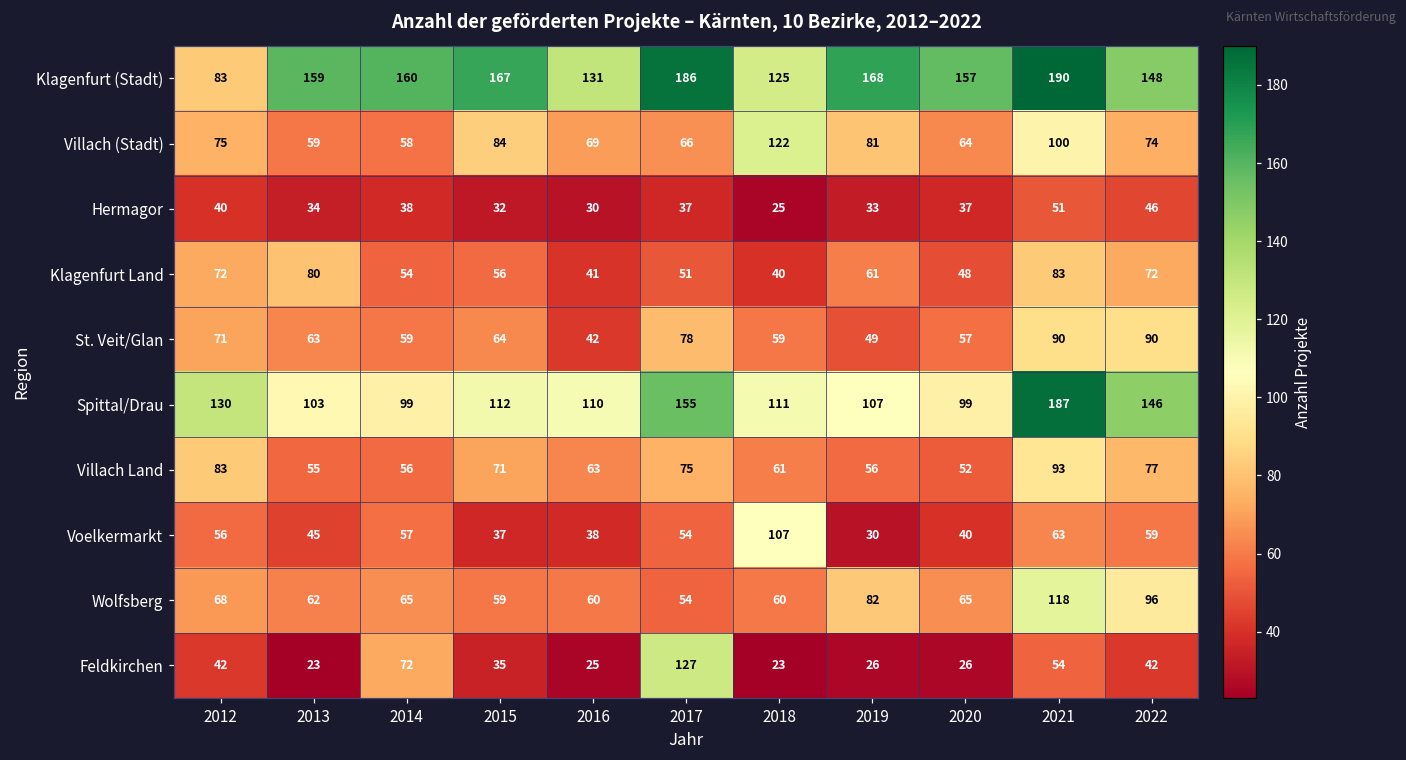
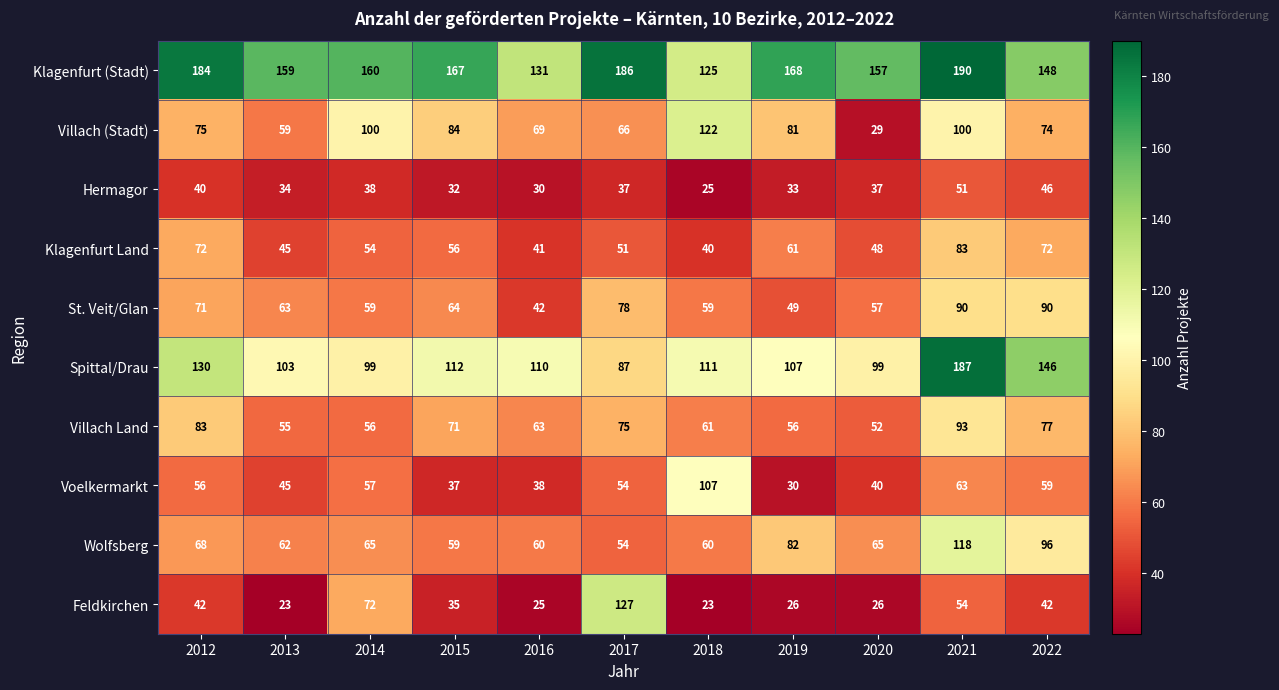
  {
    "Klagenfurt (Stadt)": {
-     "2012": 83,
+     "2012": 184,
      "2013": 159,
      "2014": 160,
      "2015": 167,
      "2016": 131,
      "2017": 186,
      "2018": 125,
      "2019": 168,
      "2020": 157,
      "2021": 190,
      "2022": 148
    },
    "Villach (Stadt)": {
      "2012": 75,
      "2013": 59,
-     "2014": 58,
+     "2014": 100,
      "2015": 84,
      "2016": 69,
      "2017": 66,
      "2018": 122,
      "2019": 81,
-     "2020": 64,
+     "2020": 29,
      "2021": 100,
      "2022": 74
    },
    "Hermagor": {
      "2012": 40,
      "2013": 34,
      "2014": 38,
      "2015": 32,
      "2016": 30,
      "2017": 37,
      "2018": 25,
      "2019": 33,
      "2020": 37,
      "2021": 51,
      "2022": 46
    },
    "Klagenfurt Land": {
      "2012": 72,
-     "2013": 80,
+     "2013": 45,
      "2014": 54,
      "2015": 56,
      "2016": 41,
      "2017": 51,
      "2018": 40,
      "2019": 61,
      "2020": 48,
      "2021": 83,
      "2022": 72
    },
    "St. Veit/Glan": {
      "2012": 71,
      "2013": 63,
      "2014": 59,
      "2015": 64,
      "2016": 42,
      "2017": 78,
      "2018": 59,
      "2019": 49,
      "2020": 57,
      "2021": 90,
      "2022": 90
    },
    "Spittal/Drau": {
      "2012": 130,
      "2013": 103,
      "2014": 99,
      "2015": 112,
      "2016": 110,
-     "2017": 155,
+     "2017": 87,
      "2018": 111,
      "2019": 107,
      "2020": 99,
      "2021": 187,
      "2022": 146
    },
    "Villach Land": {
      "2012": 83,
      "2013": 55,
      "2014": 56,
      "2015": 71,
      "2016": 63,
      "2017": 75,
      "2018": 61,
      "2019": 56,
      "2020": 52,
      "2021": 93,
      "2022": 77
    },
    "Voelkermarkt": {
      "2012": 56,
      "2013": 45,
      "2014": 57,
      "2015": 37,
      "2016": 38,
      "2017": 54,
      "2018": 107,
      "2019": 30,
      "2020": 40,
      "2021": 63,
      "2022": 59
    },
    "Wolfsberg": {
      "2012": 68,
      "2013": 62,
      "2014": 65,
      "2015": 59,
      "2016": 60,
      "2017": 54,
      "2018": 60,
      "2019": 82,
      "2020": 65,
      "2021": 118,
      "2022": 96
    },
    "Feldkirchen": {
      "2012": 42,
      "2013": 23,
      "2014": 72,
      "2015": 35,
      "2016": 25,
      "2017": 127,
      "2018": 23,
      "2019": 26,
      "2020": 26,
      "2021": 54,
      "2022": 42
    }
  }
